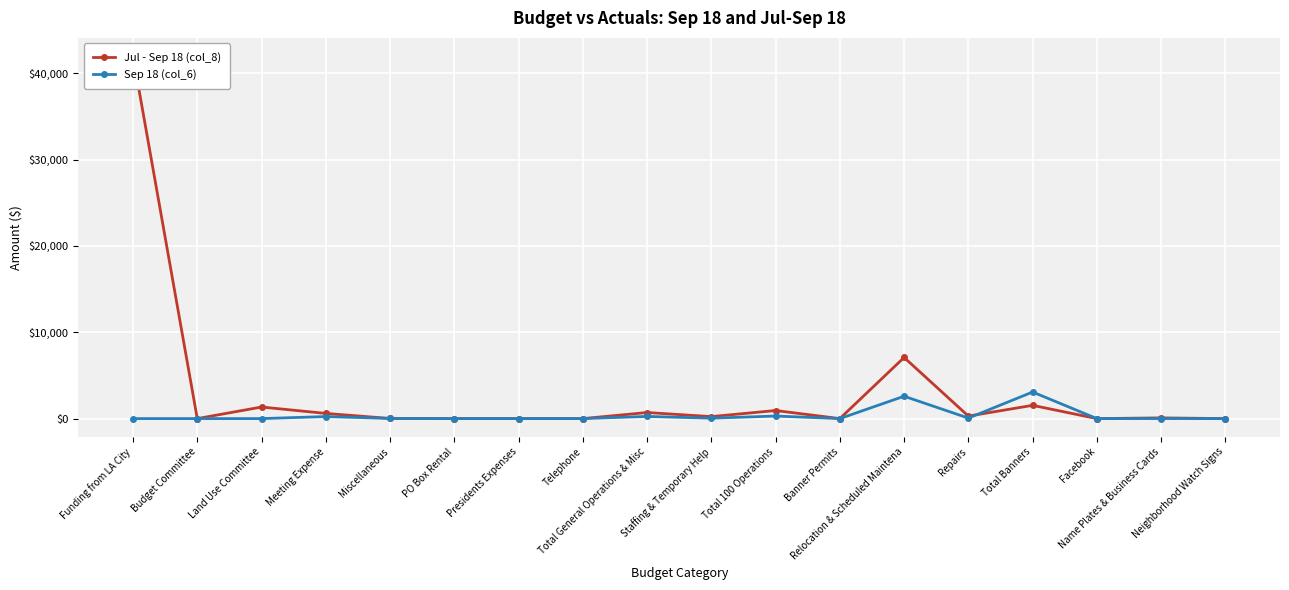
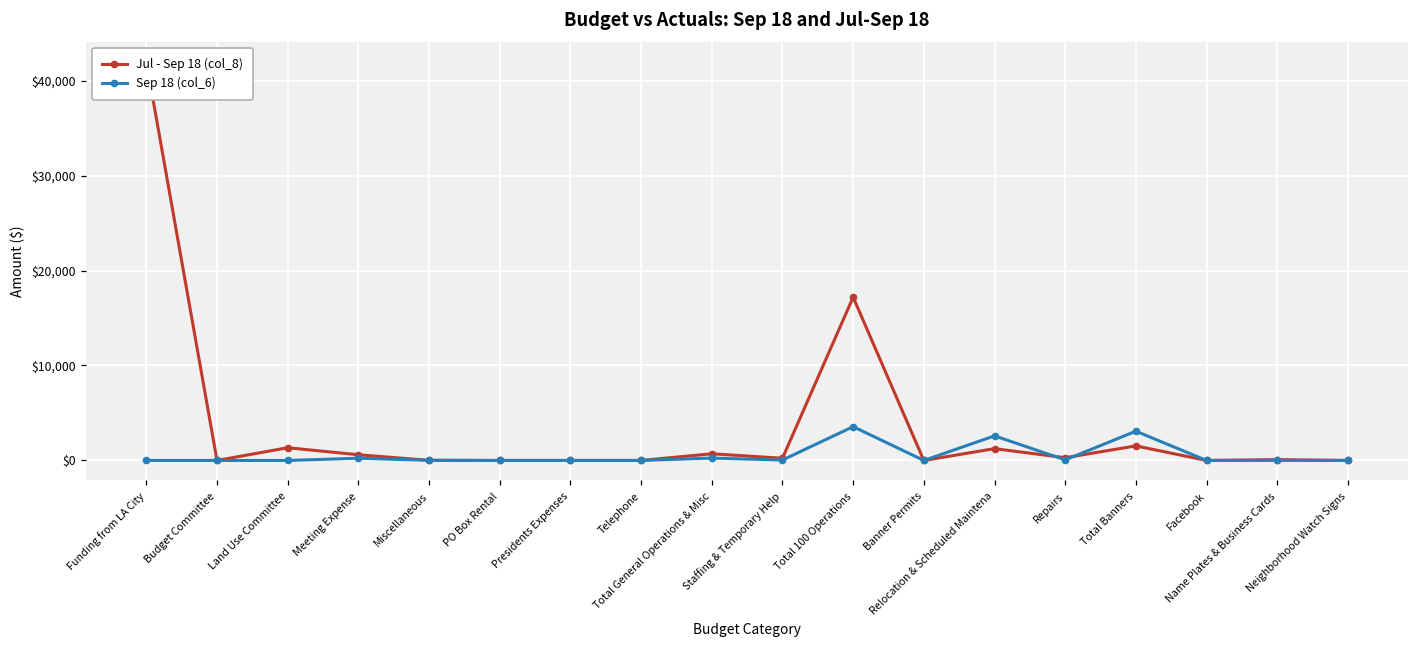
  {
    "Jul - Sep 18 (col_8)": {
      "Land Use Committee": "$1,000",
      "Meeting Expense": "$1,000",
      "Total General Operations & Misc": "$1,000",
-     "Total 100 Operations": "$1,000",
-     "Relocation & Scheduled Maintena": "$7,000",
+     "Total 100 Operations": "$17,000",
+     "Relocation & Scheduled Maintena": "$1,000",
      "Total Banners": "$2,000"
    },
    "Sep 18 (col_6)": {
      "Funding from LA City": "$0",
      "Land Use Committee": "$0",
      "Meeting Expense": "$0",
      "Total General Operations & Misc": "$0",
-     "Total 100 Operations": "$0",
+     "Total 100 Operations": "$4,000",
      "Relocation & Scheduled Maintena": "$3,000",
      "Total Banners": "$3,000"
    }
  }
